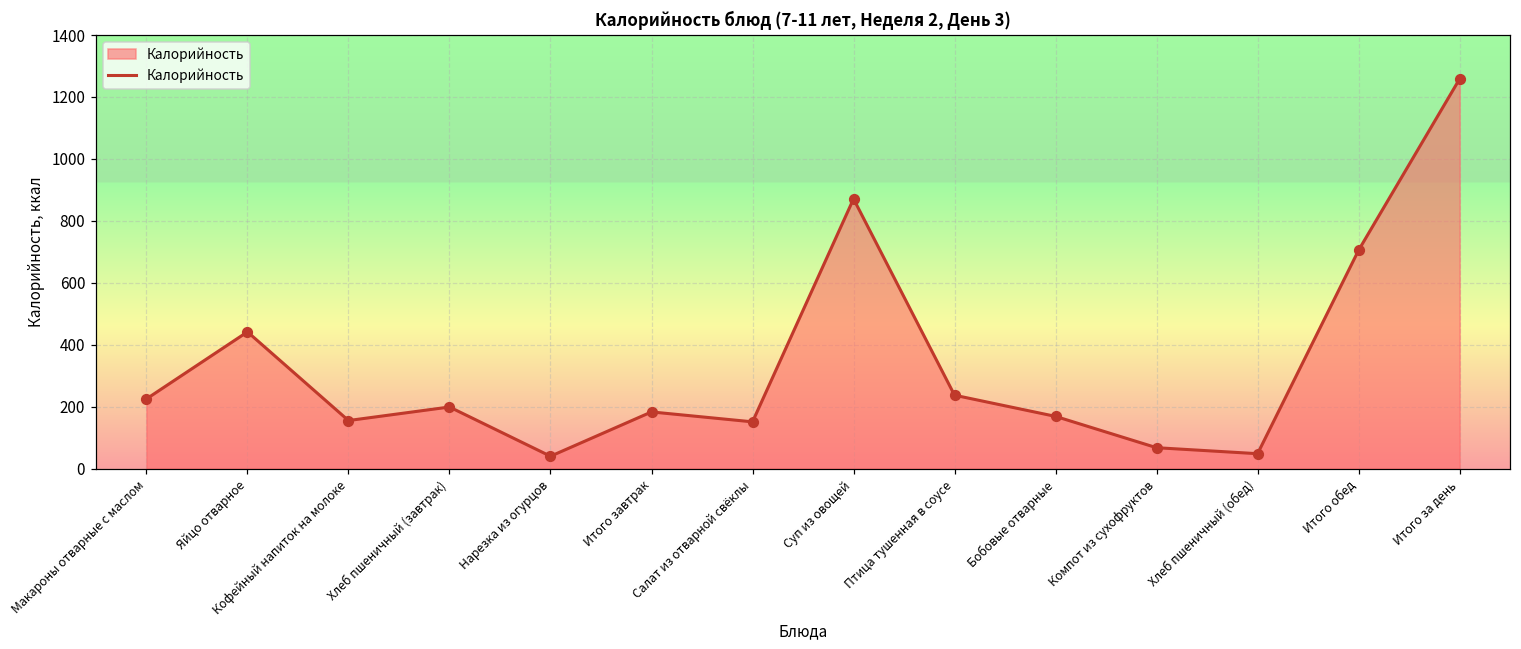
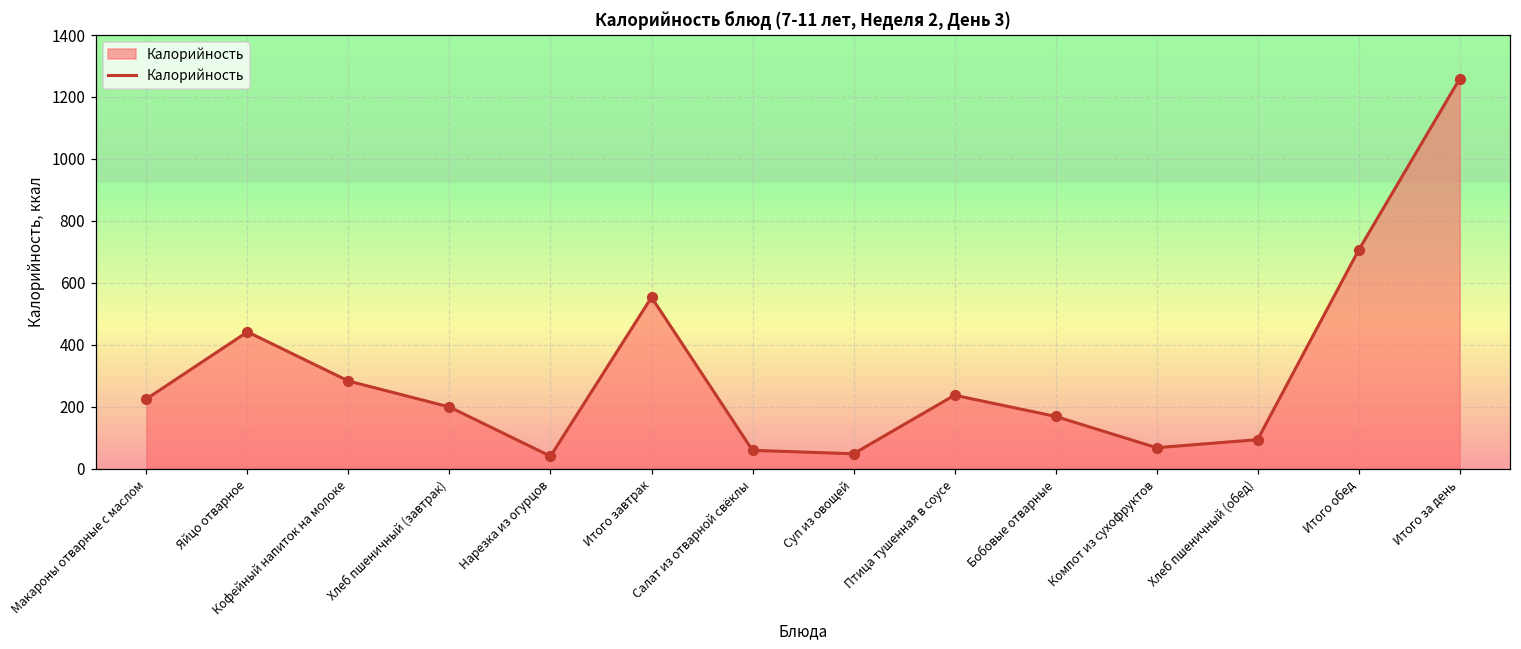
  {
    "Макароны отварные с маслом": 230,
    "Яйцо отварное": 440,
-   "Кофейный напиток на молоке": 160,
+   "Кофейный напиток на молоке": 280,
    "Хлеб пшеничный (завтрак)": 200,
    "Нарезка из огурцов": 40,
-   "Итого завтрак": 180,
-   "Салат из отварной свёклы": 150,
-   "Суп из овощей": 870,
+   "Итого завтрак": 550,
+   "Салат из отварной свёклы": 60,
+   "Суп из овощей": 50,
    "Птица тушенная в соусе": 240,
    "Бобовые отварные": 170,
    "Компот из сухофруктов": 70,
-   "Хлеб пшеничный (обед)": 50,
+   "Хлеб пшеничный (обед)": 90,
    "Итого обед": 710,
    "Итого за день": 1260
  }
